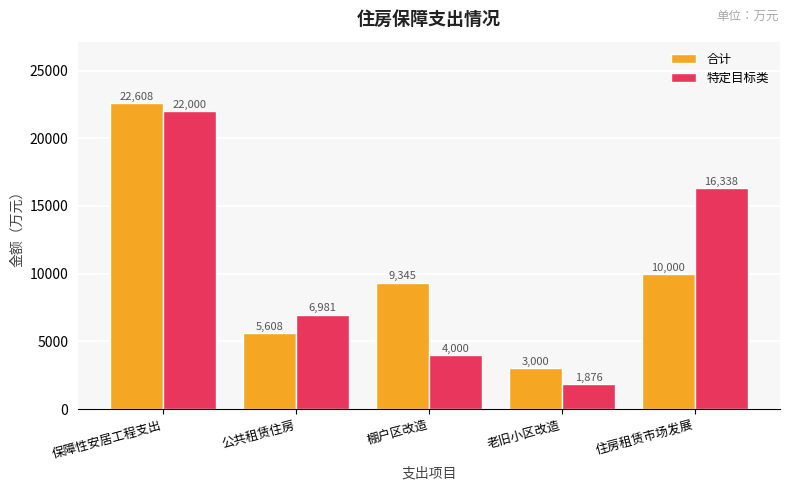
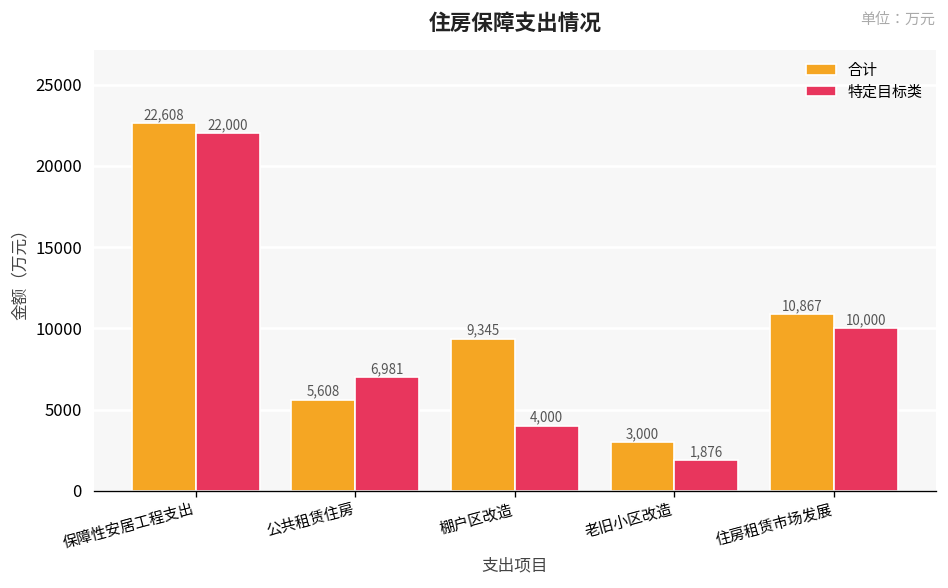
  {
    "合计": {
      "保障性安居工程支出": "22,608",
      "公共租赁住房": "5,608",
      "棚户区改造": "9,345",
      "老旧小区改造": "3,000",
-     "住房租赁市场发展": "10,000"
+     "住房租赁市场发展": "10,867"
    },
    "特定目标类": {
      "保障性安居工程支出": "22,000",
      "公共租赁住房": "6,981",
      "棚户区改造": "4,000",
      "老旧小区改造": "1,876",
-     "住房租赁市场发展": "16,338"
+     "住房租赁市场发展": "10,000"
    }
  }
